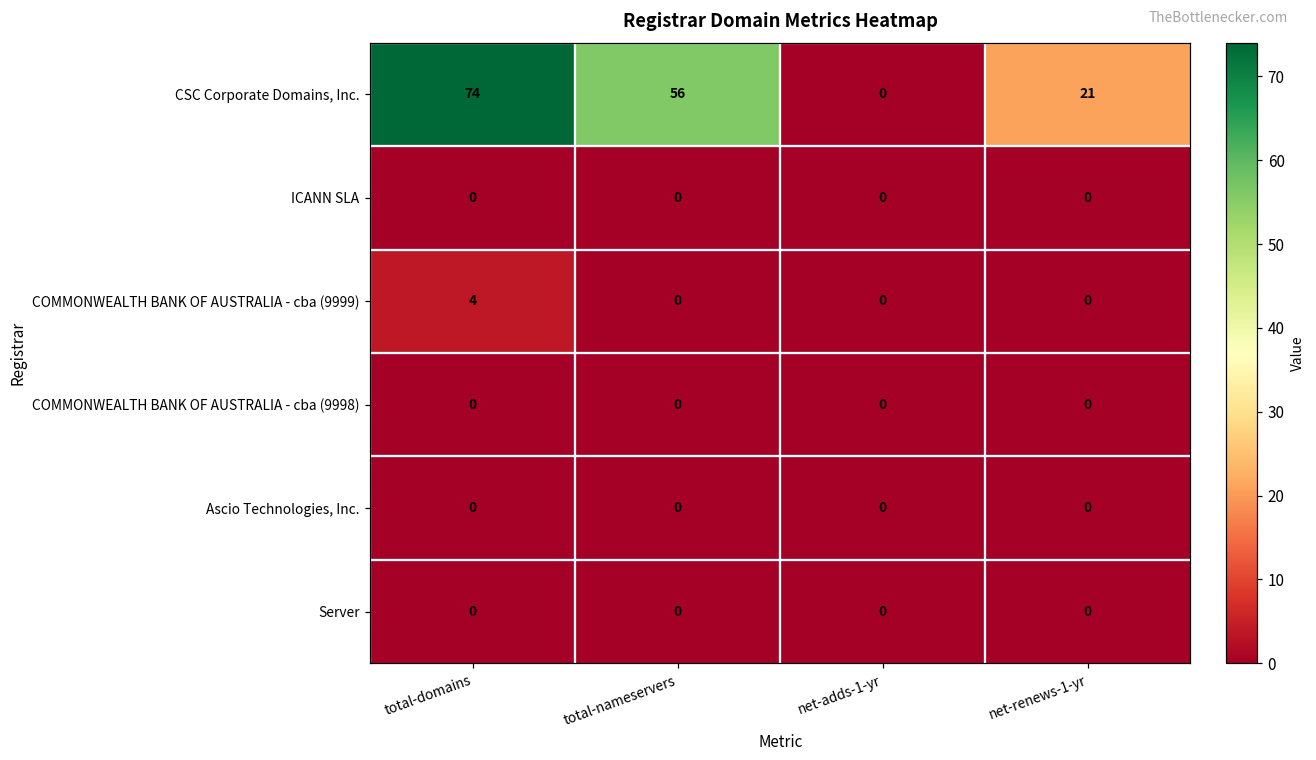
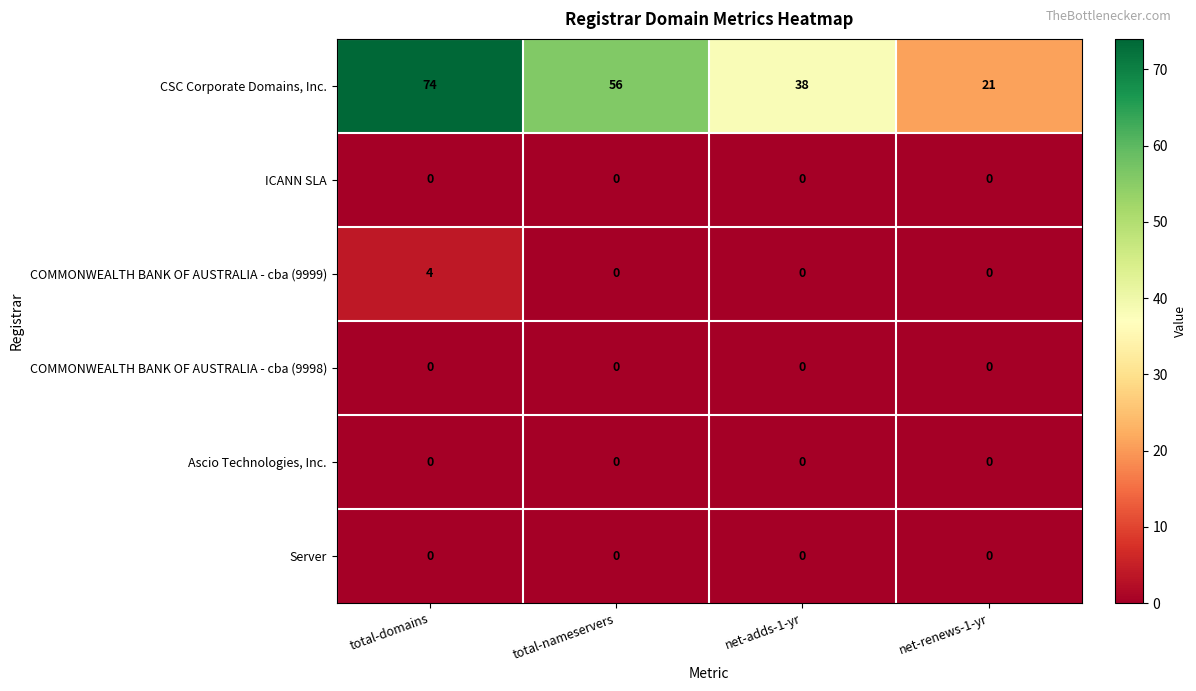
  {
    "CSC Corporate Domains, Inc.": {
      "total-domains": 74,
      "total-nameservers": 56,
-     "net-adds-1-yr": 0,
+     "net-adds-1-yr": 38,
      "net-renews-1-yr": 21
    },
    "ICANN SLA": {
      "total-domains": 0,
      "total-nameservers": 0,
      "net-adds-1-yr": 0,
      "net-renews-1-yr": 0
    },
    "COMMONWEALTH BANK OF AUSTRALIA - cba (9999)": {
      "total-domains": 4,
      "total-nameservers": 0,
      "net-adds-1-yr": 0,
      "net-renews-1-yr": 0
    },
    "COMMONWEALTH BANK OF AUSTRALIA - cba (9998)": {
      "total-domains": 0,
      "total-nameservers": 0,
      "net-adds-1-yr": 0,
      "net-renews-1-yr": 0
    },
    "Ascio Technologies, Inc.": {
      "total-domains": 0,
      "total-nameservers": 0,
      "net-adds-1-yr": 0,
      "net-renews-1-yr": 0
    },
    "Server": {
      "total-domains": 0,
      "total-nameservers": 0,
      "net-adds-1-yr": 0,
      "net-renews-1-yr": 0
    }
  }
